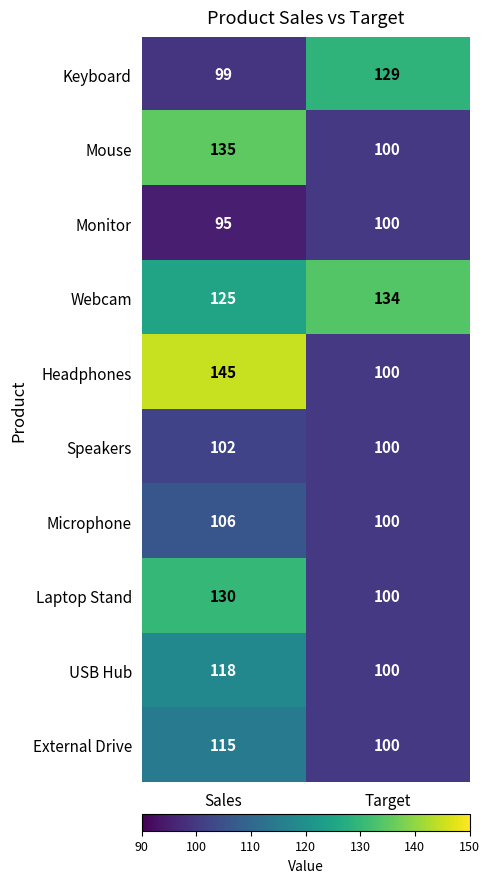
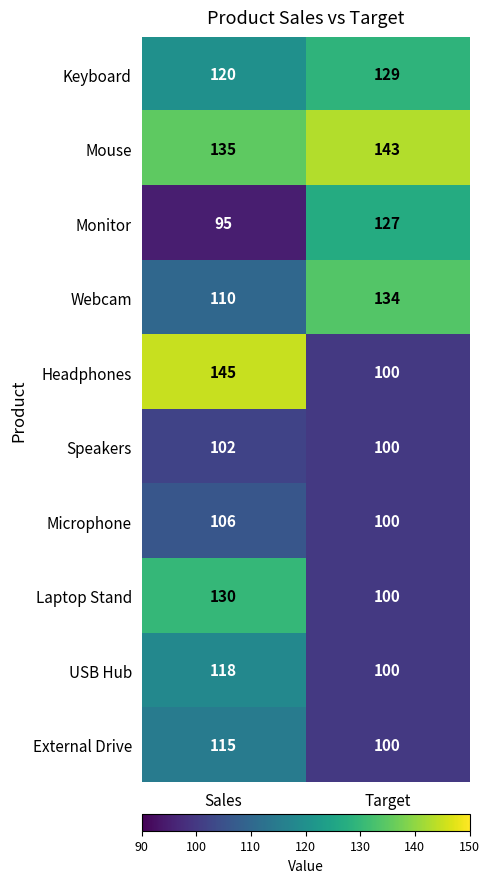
  {
    "Keyboard": {
-     "Sales": 99,
+     "Sales": 120,
      "Target": 129
    },
    "Mouse": {
      "Sales": 135,
-     "Target": 100
+     "Target": 143
    },
    "Monitor": {
      "Sales": 95,
-     "Target": 100
+     "Target": 127
    },
    "Webcam": {
-     "Sales": 125,
+     "Sales": 110,
      "Target": 134
    },
    "Headphones": {
      "Sales": 145,
      "Target": 100
    },
    "Speakers": {
      "Sales": 102,
      "Target": 100
    },
    "Microphone": {
      "Sales": 106,
      "Target": 100
    },
    "Laptop Stand": {
      "Sales": 130,
      "Target": 100
    },
    "USB Hub": {
      "Sales": 118,
      "Target": 100
    },
    "External Drive": {
      "Sales": 115,
      "Target": 100
    }
  }
